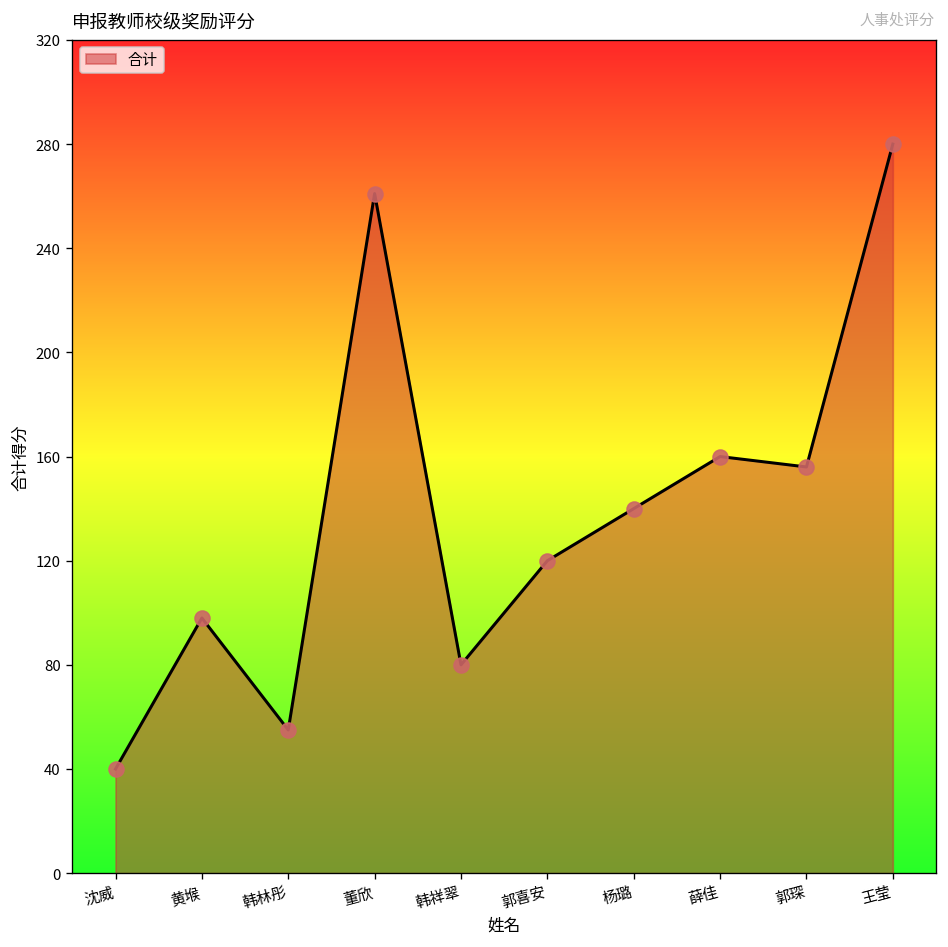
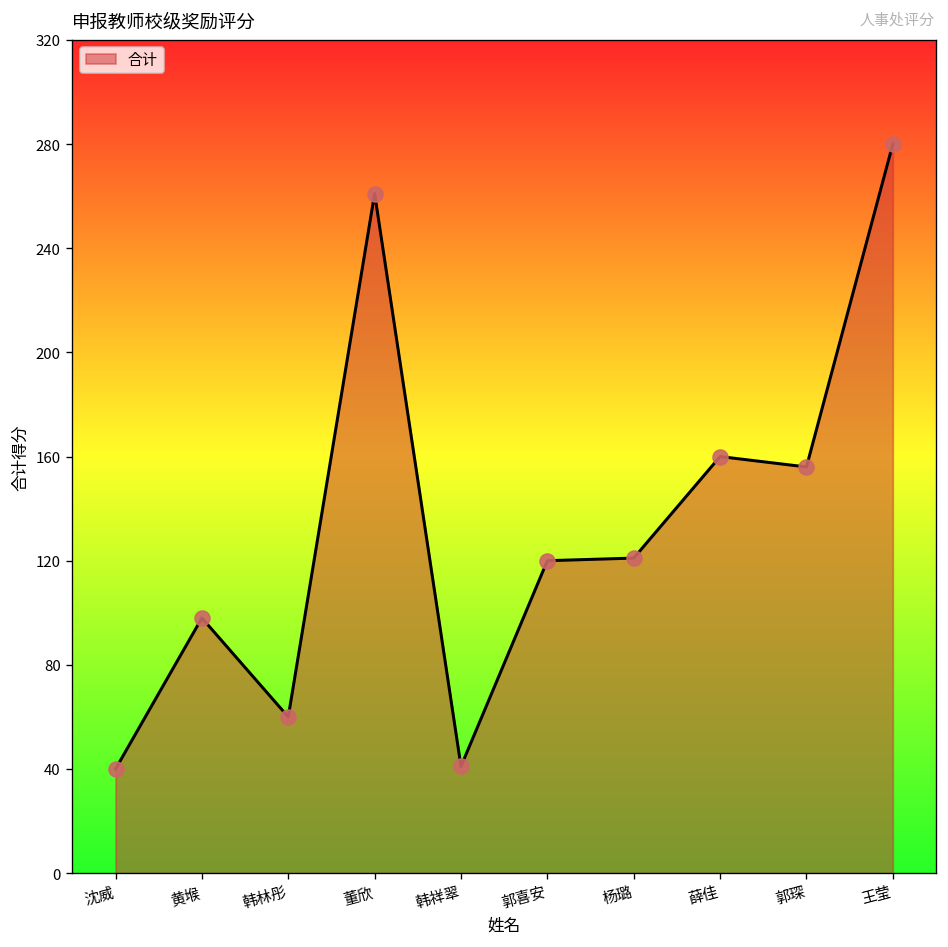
  {
    "沈威": 40,
    "黄堠": 98,
-   "韩林彤": 55,
+   "韩林彤": 60,
    "董欣": 261,
-   "韩祥翠": 80,
+   "韩祥翠": 41,
    "郭喜安": 120,
-   "杨璐": 140,
+   "杨璐": 121,
    "薛佳": 160,
    "郭琛": 156,
    "王莹": 280
  }
